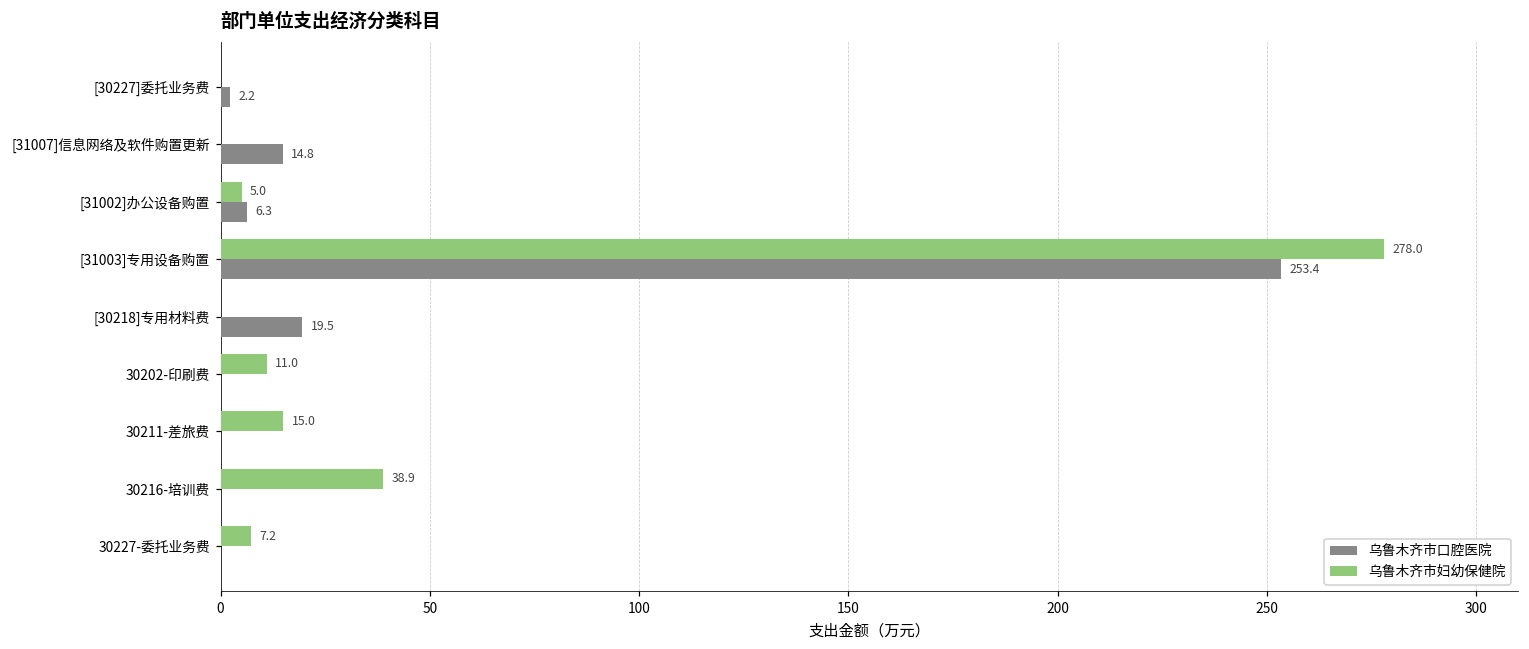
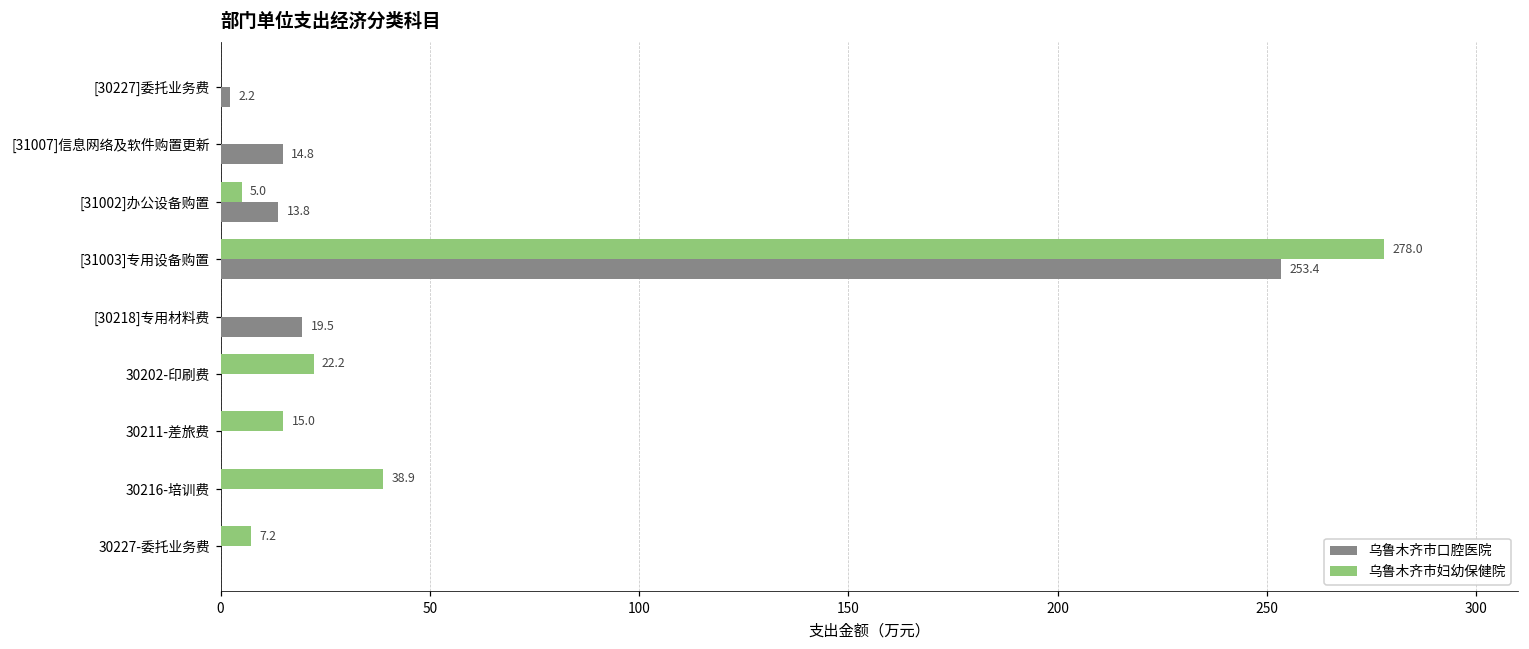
  {
    "乌鲁木齐市口腔医院": {
      "[30227]委托业务费": 2.2,
      "[31007]信息网络及软件购置更新": 14.8,
-     "[31002]办公设备购置": 6.3,
+     "[31002]办公设备购置": 13.8,
      "[31003]专用设备购置": 253.4,
      "[30218]专用材料费": 19.5
    },
    "乌鲁木齐市妇幼保健院": {
      "[31002]办公设备购置": 5.0,
      "[31003]专用设备购置": 278.0,
-     "30202-印刷费": 11.0,
+     "30202-印刷费": 22.2,
      "30211-差旅费": 15.0,
      "30216-培训费": 38.9,
      "30227-委托业务费": 7.2
    }
  }
